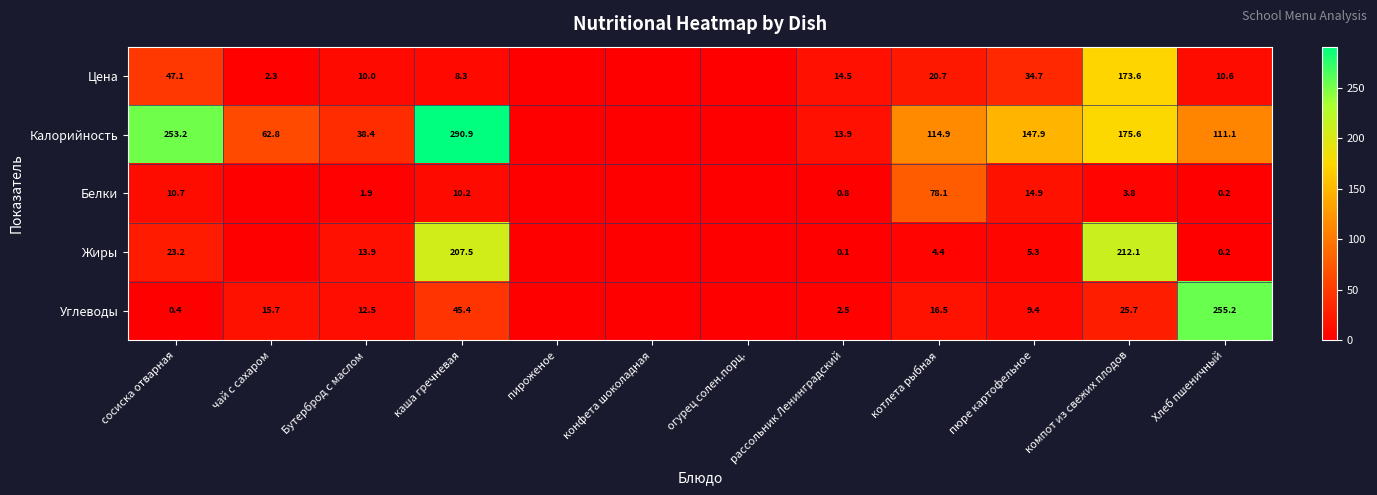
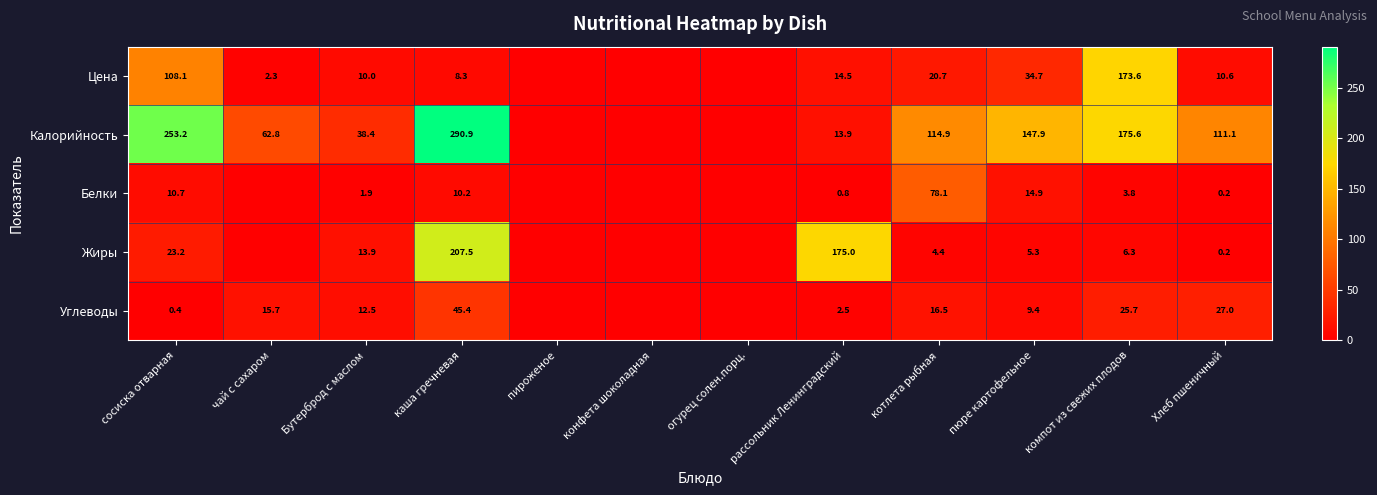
  {
    "Цена": {
-     "сосиска отварная": 47.1,
+     "сосиска отварная": 108.1,
      "чай с сахаром": 2.3,
      "Бутерброд с маслом": 10.0,
      "каша гречневая": 8.3,
      "рассольник Ленинградский": 14.5,
      "котлета рыбная": 20.7,
      "пюре картофельное": 34.7,
      "компот из свежих плодов": 173.6,
      "Хлеб пшеничный": 10.6
    },
    "Калорийность": {
      "сосиска отварная": 253.2,
      "чай с сахаром": 62.8,
      "Бутерброд с маслом": 38.4,
      "каша гречневая": 290.9,
      "рассольник Ленинградский": 13.9,
      "котлета рыбная": 114.9,
      "пюре картофельное": 147.9,
      "компот из свежих плодов": 175.6,
      "Хлеб пшеничный": 111.1
    },
    "Белки": {
      "сосиска отварная": 10.7,
      "Бутерброд с маслом": 1.9,
      "каша гречневая": 10.2,
      "рассольник Ленинградский": 0.8,
      "котлета рыбная": 78.1,
      "пюре картофельное": 14.9,
      "компот из свежих плодов": 3.8,
      "Хлеб пшеничный": 0.2
    },
    "Жиры": {
      "сосиска отварная": 23.2,
      "Бутерброд с маслом": 13.9,
      "каша гречневая": 207.5,
-     "рассольник Ленинградский": 0.1,
+     "рассольник Ленинградский": 175.0,
      "котлета рыбная": 4.4,
      "пюре картофельное": 5.3,
-     "компот из свежих плодов": 212.1,
+     "компот из свежих плодов": 6.3,
      "Хлеб пшеничный": 0.2
    },
    "Углеводы": {
      "сосиска отварная": 0.4,
      "чай с сахаром": 15.7,
      "Бутерброд с маслом": 12.5,
      "каша гречневая": 45.4,
      "рассольник Ленинградский": 2.5,
      "котлета рыбная": 16.5,
      "пюре картофельное": 9.4,
      "компот из свежих плодов": 25.7,
-     "Хлеб пшеничный": 255.2
+     "Хлеб пшеничный": 27.0
    }
  }
